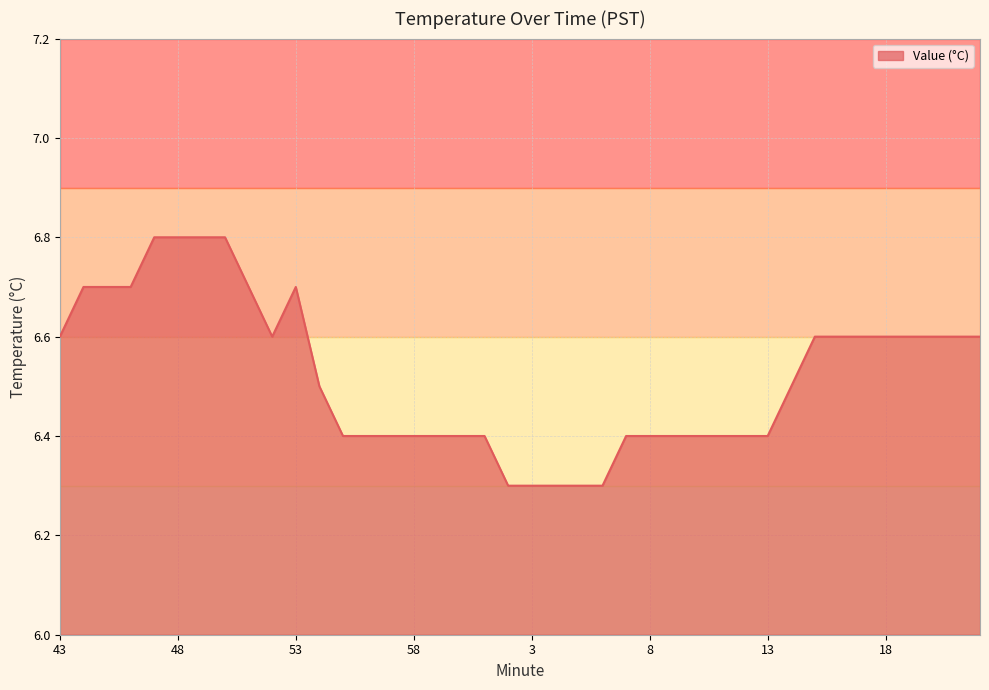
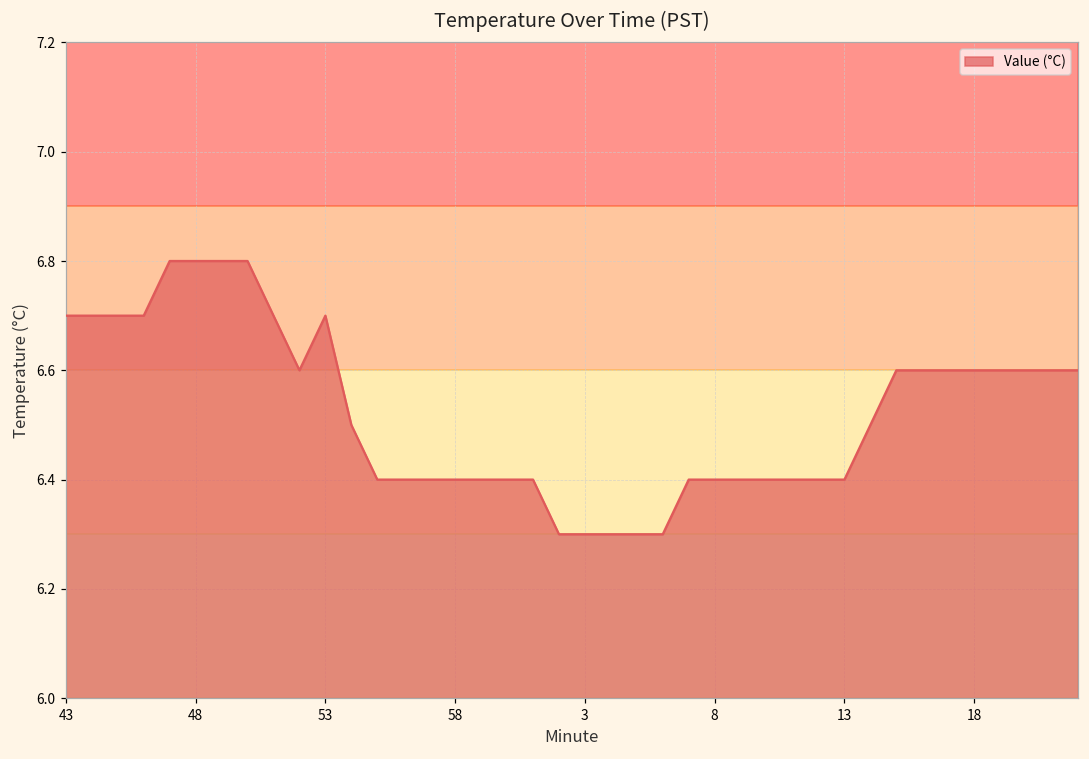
  {
-   "43": 6.6,
+   "43": 6.7,
    "48": 6.8,
    "53": 6.7,
    "58": 6.4
  }
